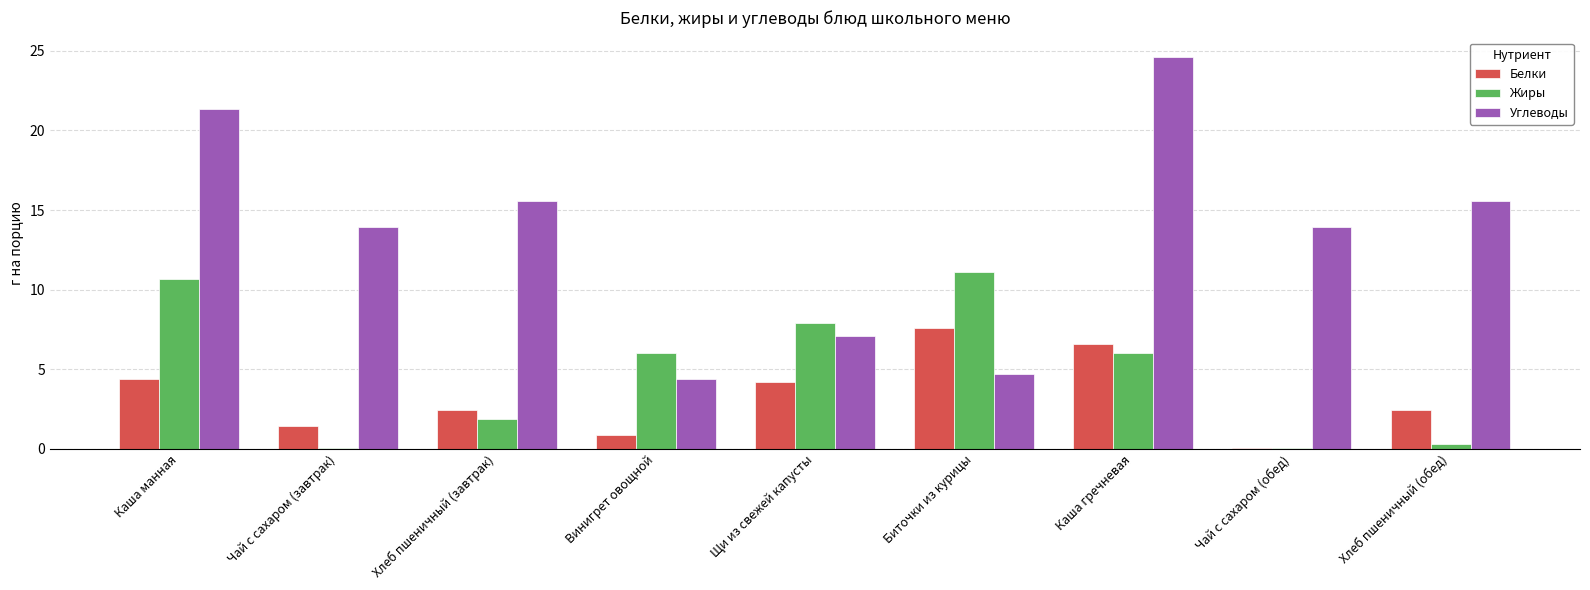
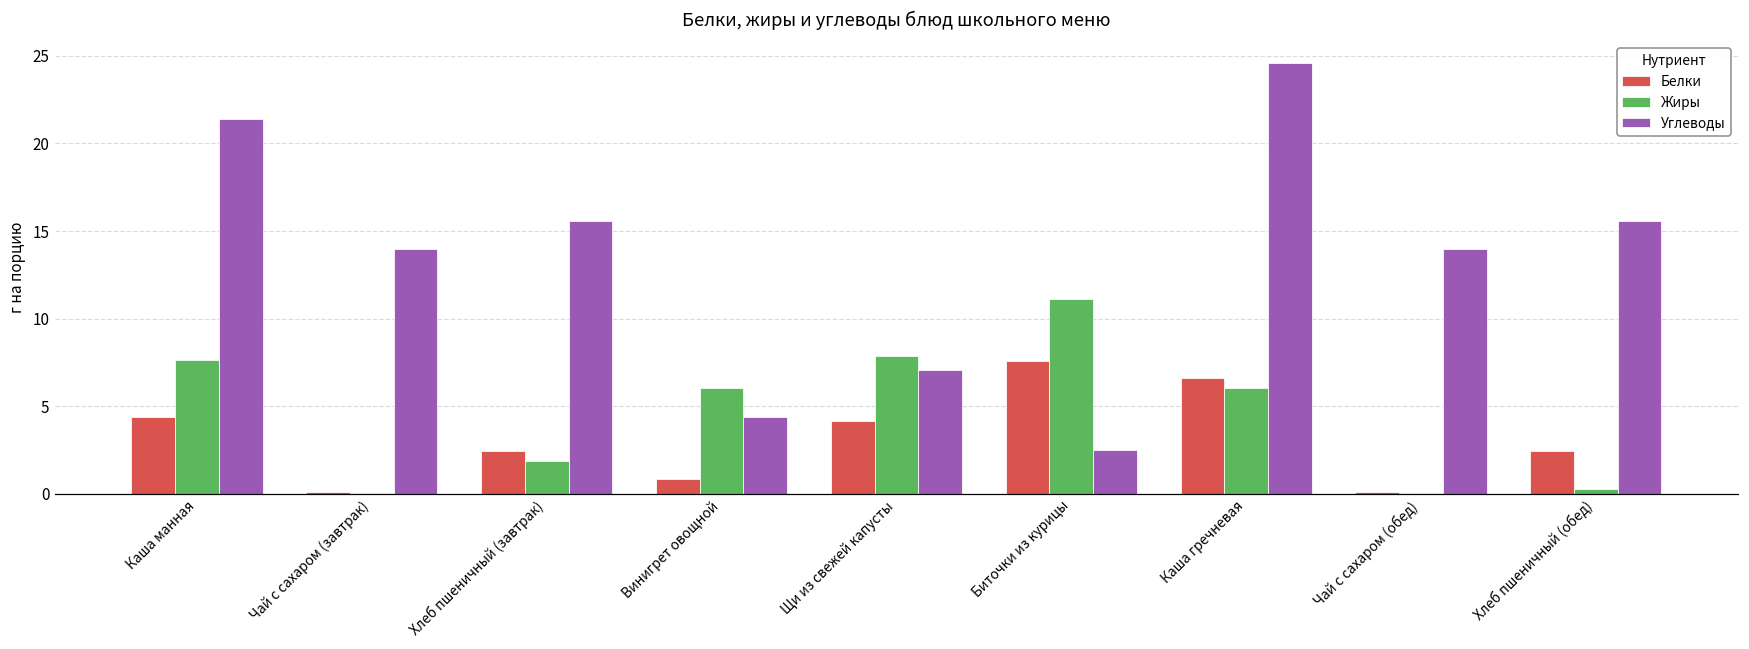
  {
    "Белки": {
      "Каша манная": 4.4,
-     "Чай с сахаром (завтрак)": 1.5,
+     "Чай с сахаром (завтрак)": 0.1,
      "Хлеб пшеничный (завтрак)": 2.5,
      "Винигрет овощной": 0.8,
      "Щи из свежей капусты": 4.2,
      "Биточки из курицы": 7.6,
      "Каша гречневая": 6.6,
      "Хлеб пшеничный (обед)": 2.5
    },
    "Жиры": {
-     "Каша манная": 10.7,
+     "Каша манная": 7.7,
      "Хлеб пшеничный (завтрак)": 1.9,
      "Винигрет овощной": 6.0,
      "Щи из свежей капусты": 7.9,
      "Биточки из курицы": 11.1,
      "Каша гречневая": 6.0,
      "Хлеб пшеничный (обед)": 0.3
    },
    "Углеводы": {
      "Каша манная": 21.4,
      "Чай с сахаром (завтрак)": 14.0,
      "Хлеб пшеничный (завтрак)": 15.6,
      "Винигрет овощной": 4.4,
      "Щи из свежей капусты": 7.1,
-     "Биточки из курицы": 4.7,
+     "Биточки из курицы": 2.5,
      "Каша гречневая": 24.6,
      "Чай с сахаром (обед)": 14.0,
      "Хлеб пшеничный (обед)": 15.6
    }
  }
